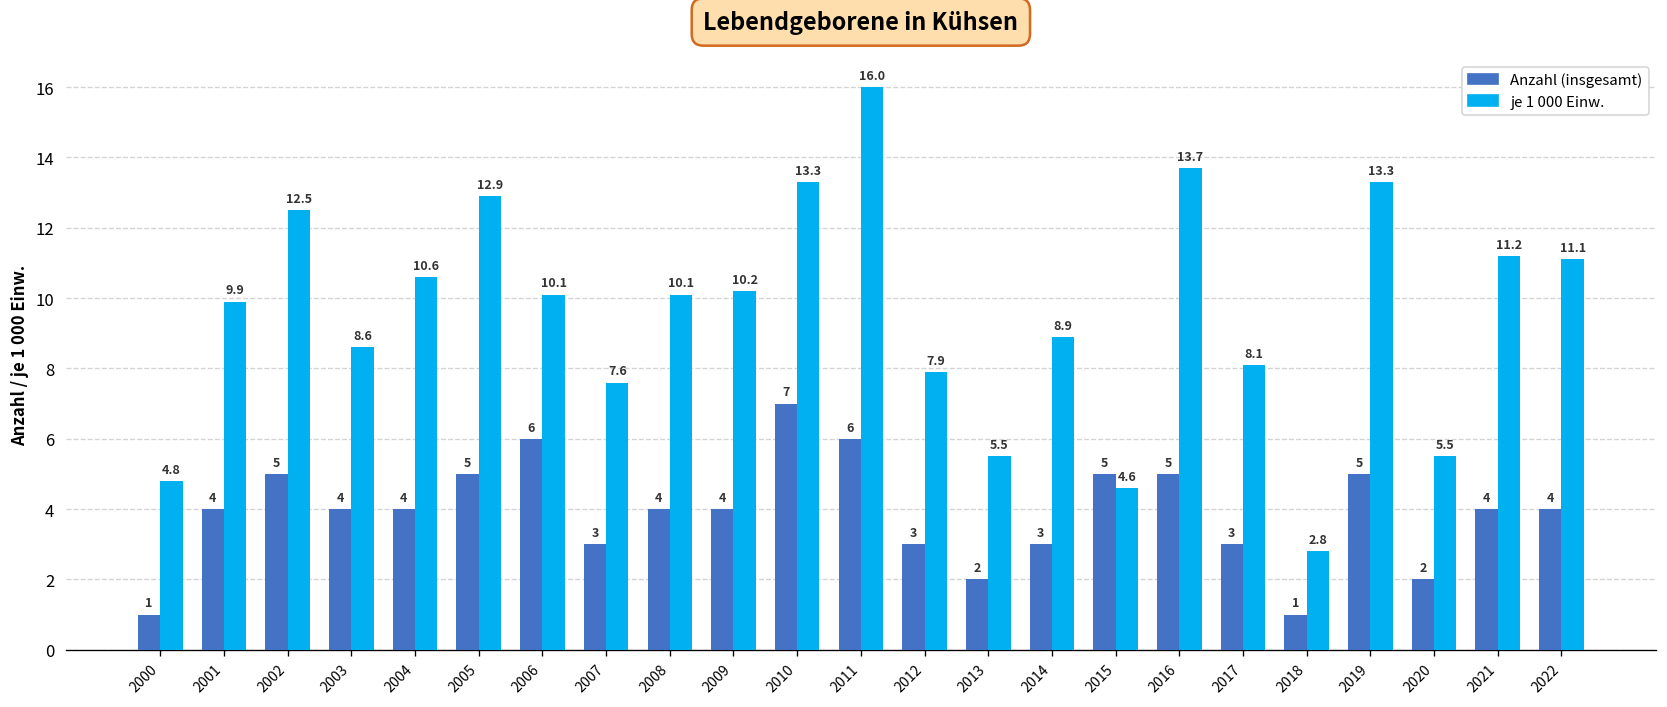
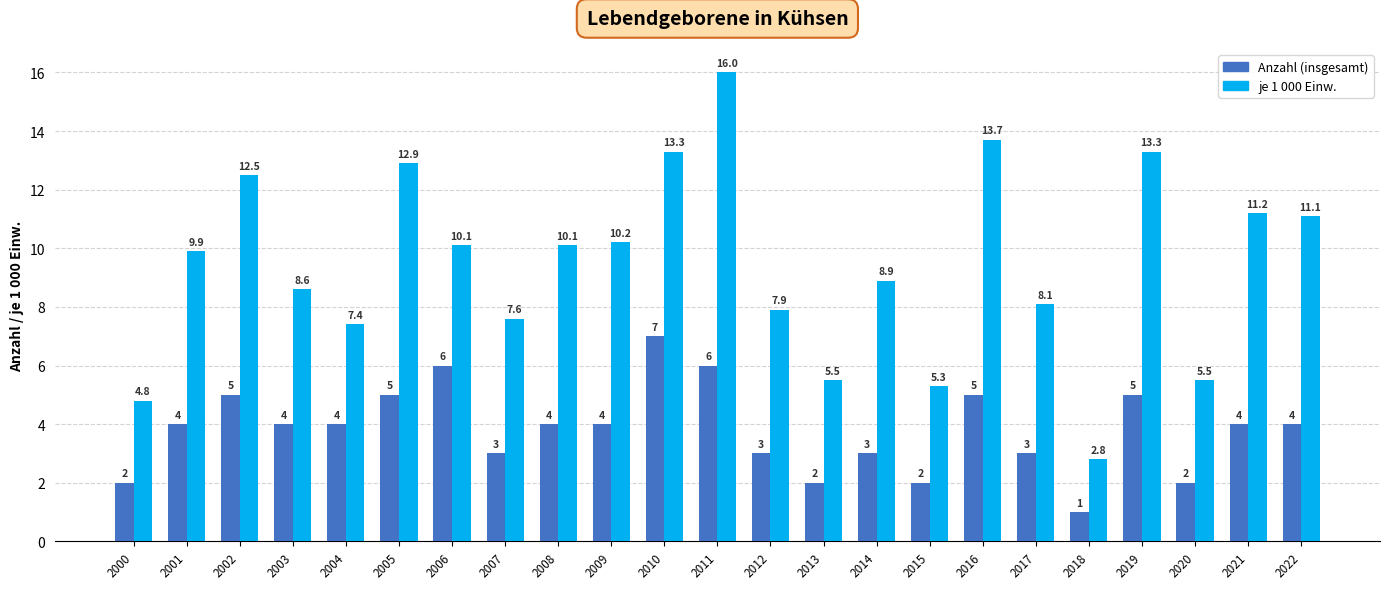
  {
    "Anzahl (insgesamt)": {
-     "2000": 1,
+     "2000": 2,
      "2001": 4,
      "2002": 5,
      "2003": 4,
      "2004": 4,
      "2005": 5,
      "2006": 6,
      "2007": 3,
      "2008": 4,
      "2009": 4,
      "2010": 7,
      "2011": 6,
      "2012": 3,
      "2013": 2,
      "2014": 3,
-     "2015": 5,
+     "2015": 2,
      "2016": 5,
      "2017": 3,
      "2018": 1,
      "2019": 5,
      "2020": 2,
      "2021": 4,
      "2022": 4
    },
    "je 1 000 Einw.": {
      "2000": 4.8,
      "2001": 9.9,
      "2002": 12.5,
      "2003": 8.6,
-     "2004": 10.6,
+     "2004": 7.4,
      "2005": 12.9,
      "2006": 10.1,
      "2007": 7.6,
      "2008": 10.1,
      "2009": 10.2,
      "2010": 13.3,
      "2011": 16.0,
      "2012": 7.9,
      "2013": 5.5,
      "2014": 8.9,
-     "2015": 4.6,
+     "2015": 5.3,
      "2016": 13.7,
      "2017": 8.1,
      "2018": 2.8,
      "2019": 13.3,
      "2020": 5.5,
      "2021": 11.2,
      "2022": 11.1
    }
  }
